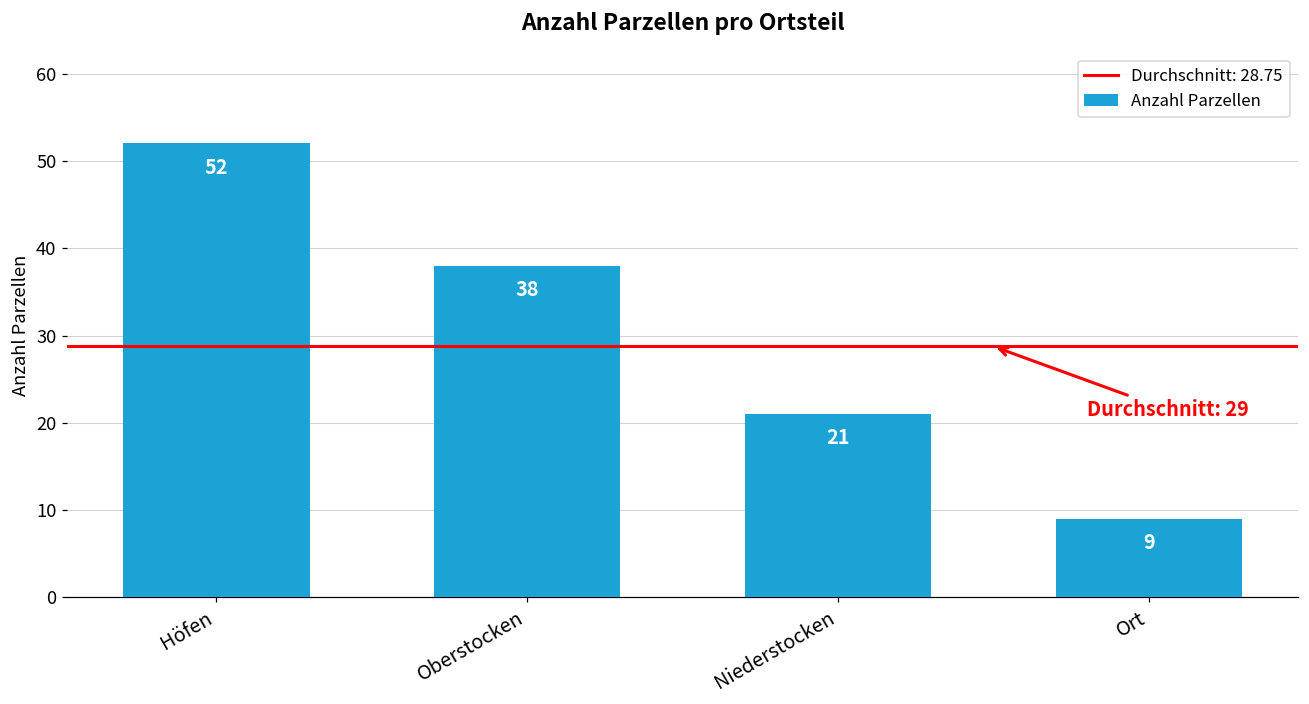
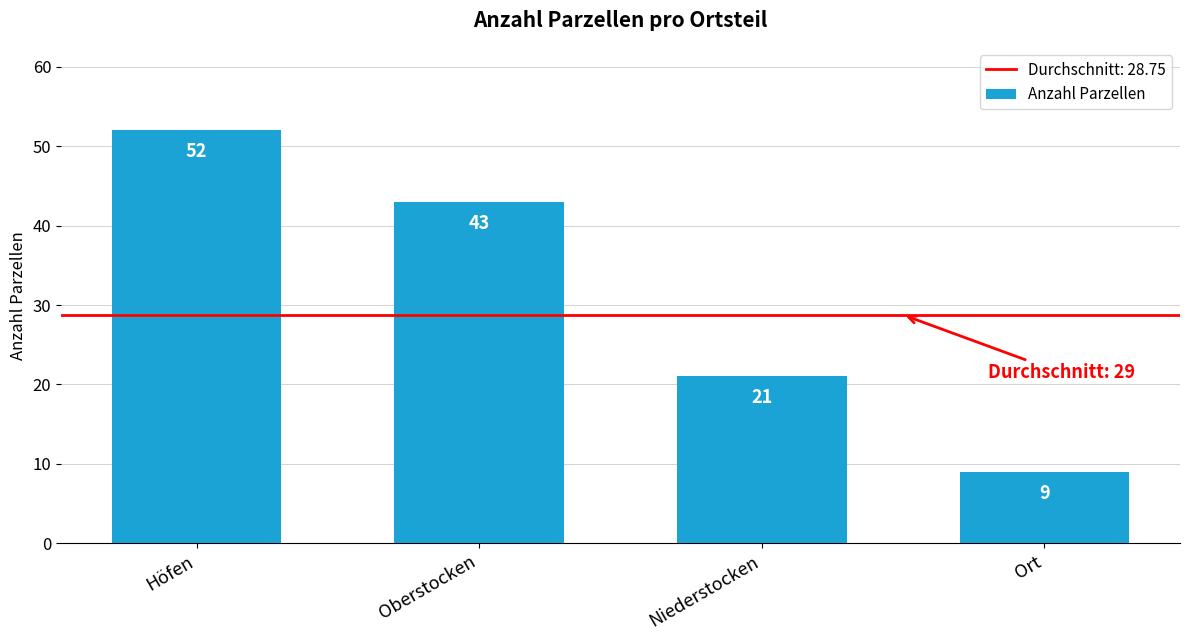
  {
    "Höfen": 52,
-   "Oberstocken": 38,
+   "Oberstocken": 43,
    "Niederstocken": 21,
    "Ort": 9
  }
